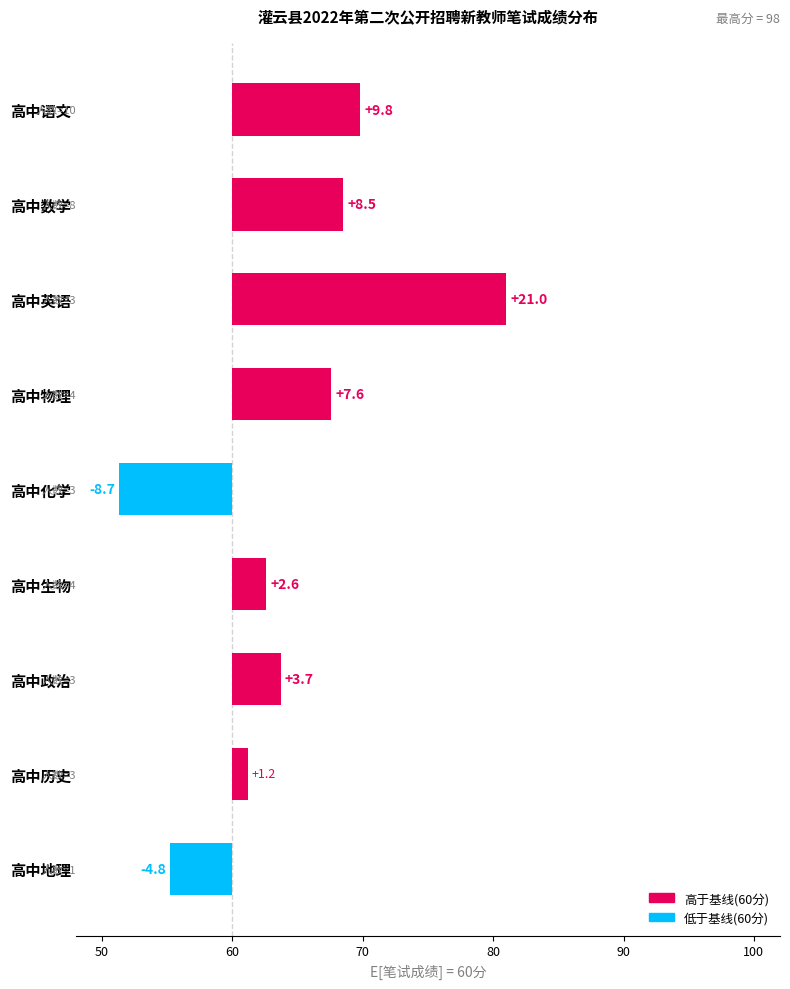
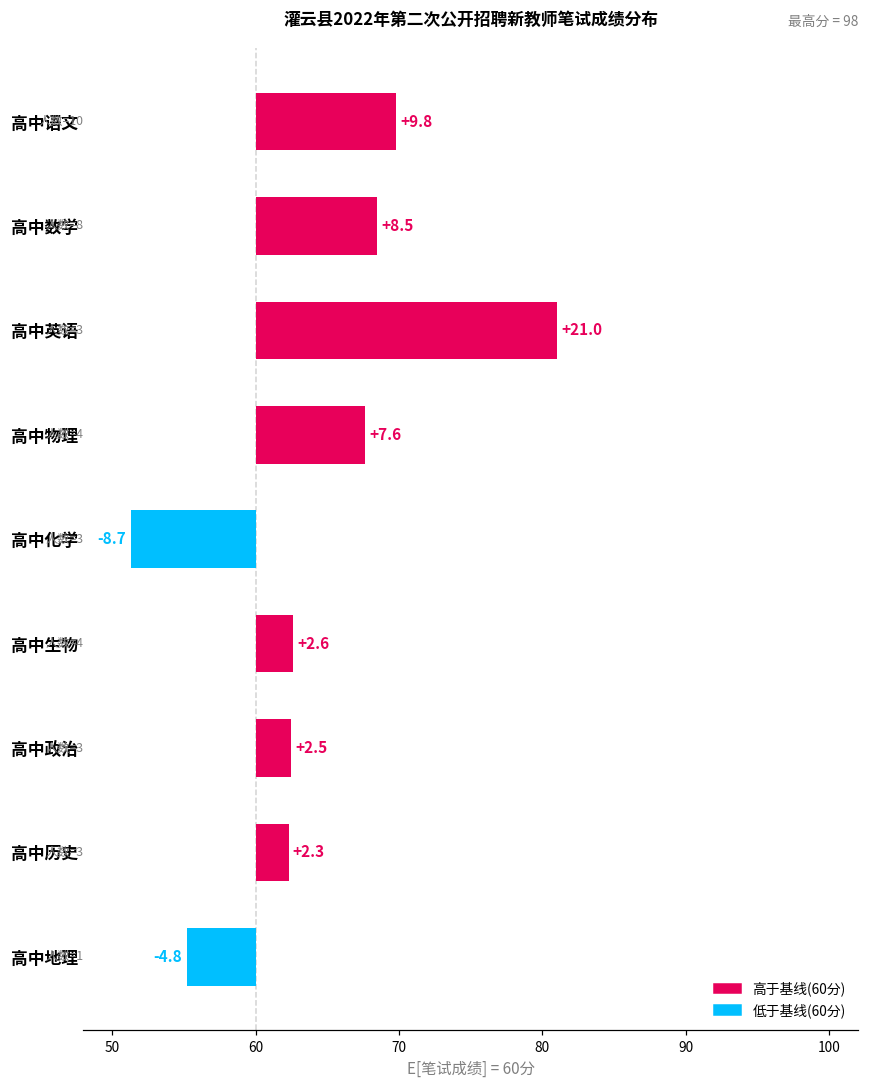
  {
    "高中语文": "+9.8",
    "高中数学": "+8.5",
    "高中英语": "+21.0",
    "高中物理": "+7.6",
    "高中化学": "-8.7",
    "高中生物": "+2.6",
-   "高中政治": "+3.7",
-   "高中历史": "+1.2",
+   "高中政治": "+2.5",
+   "高中历史": "+2.3",
    "高中地理": "-4.8"
  }
